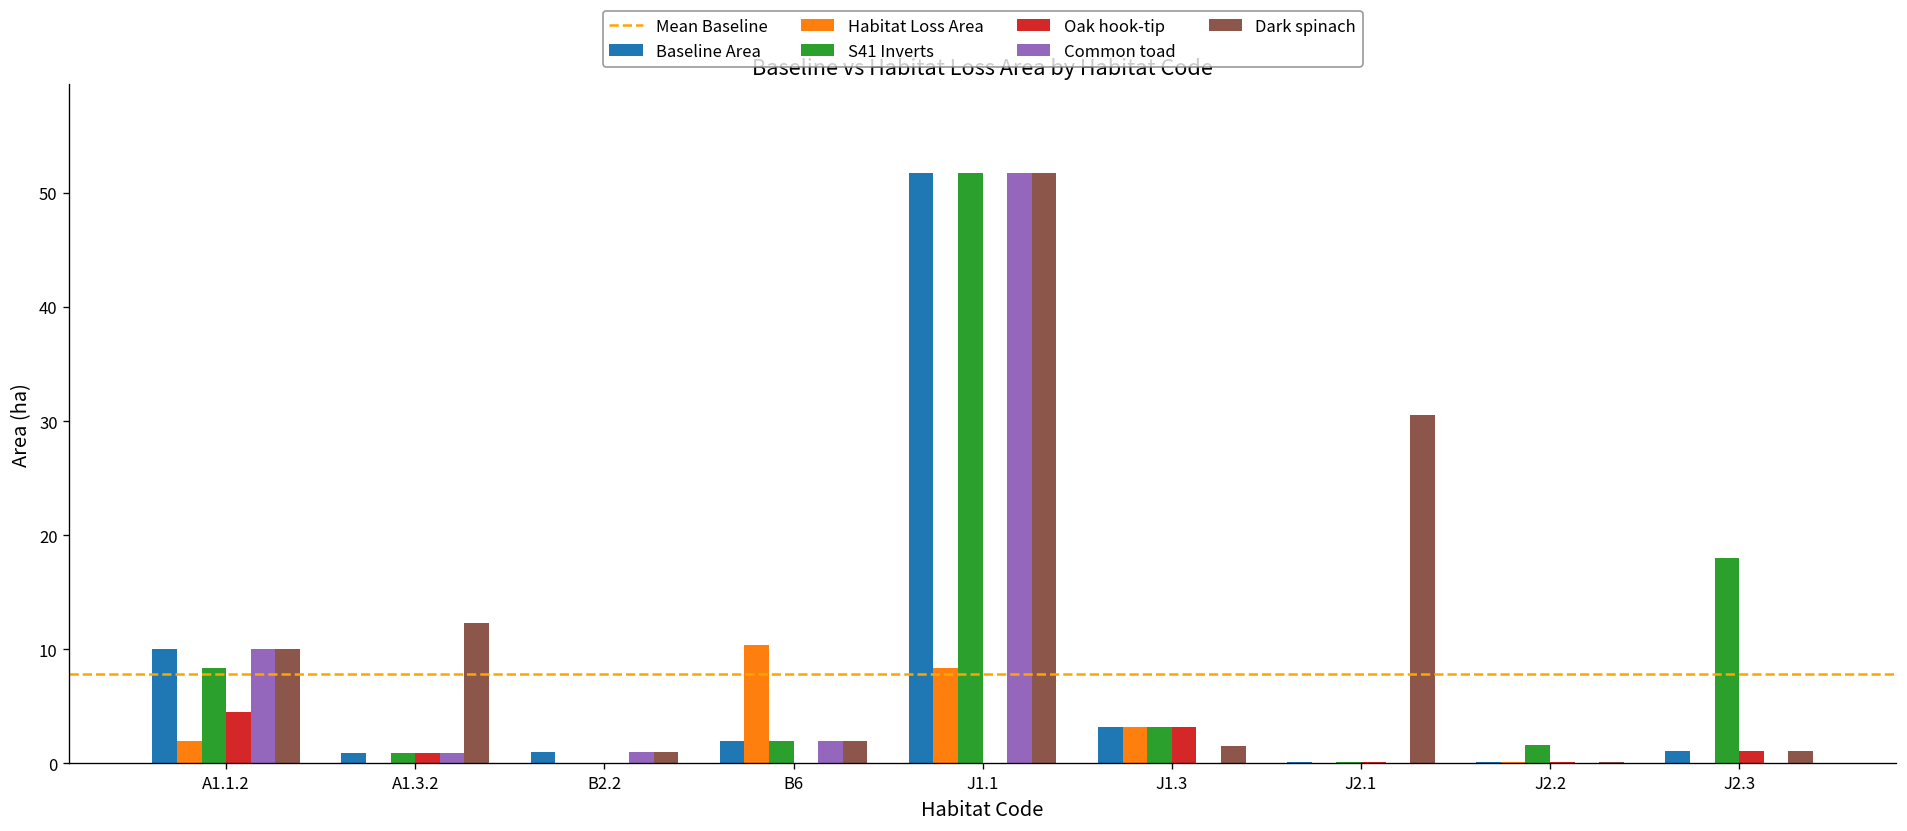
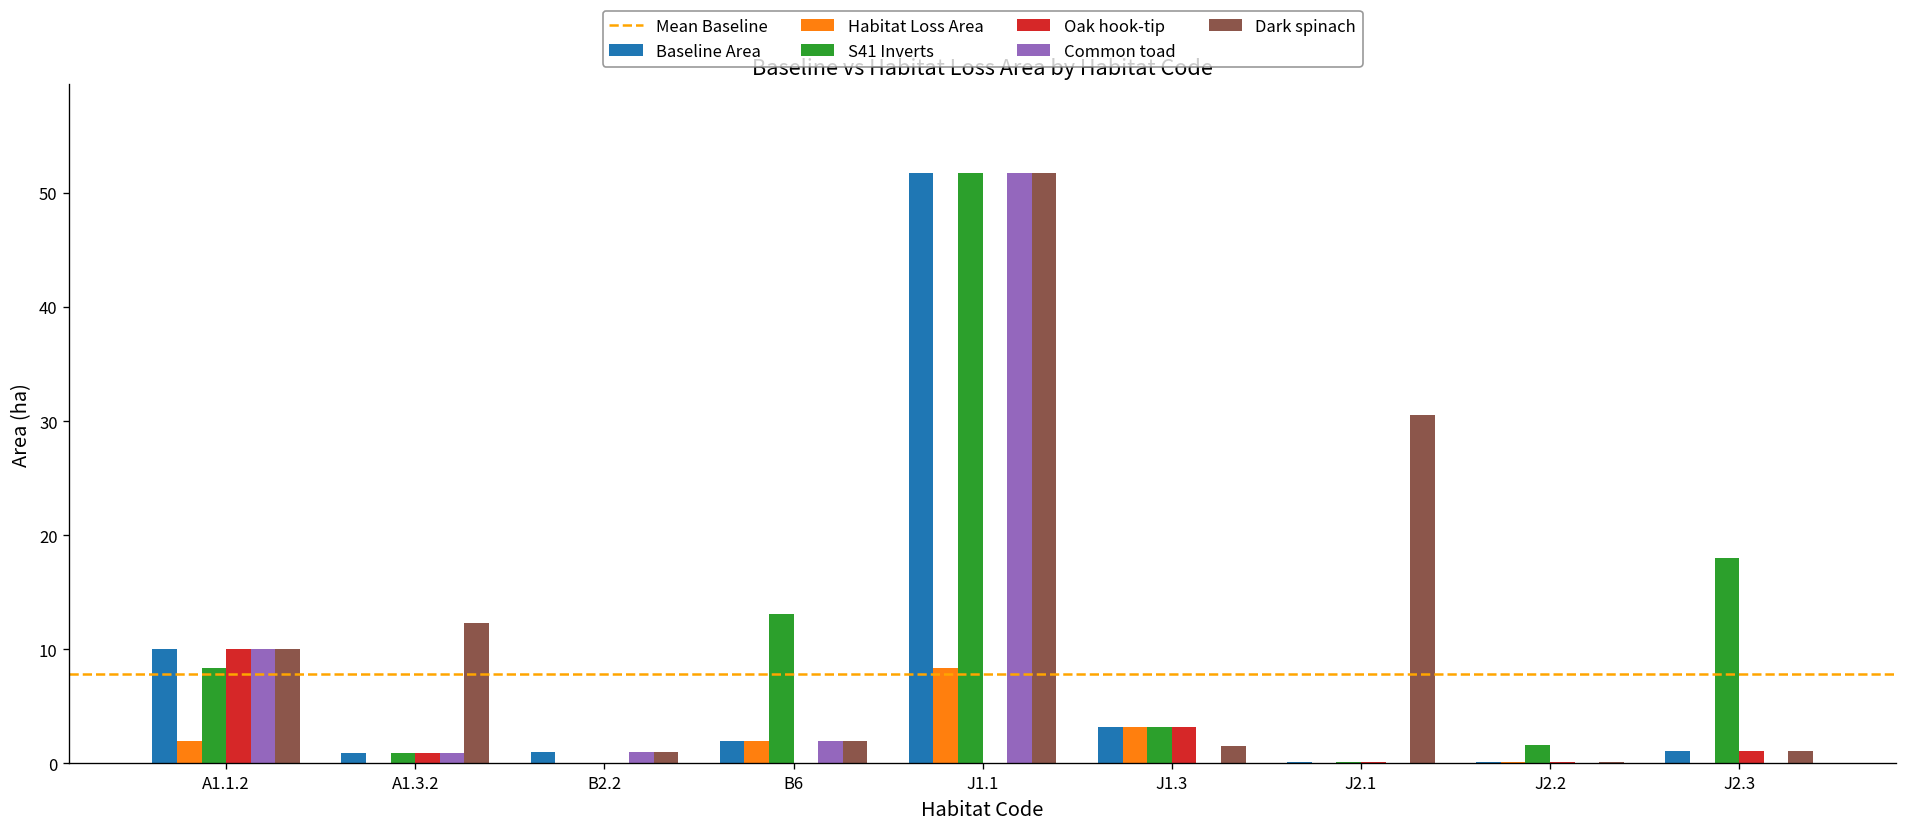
  {
    "Baseline Area": {
      "A1.1.2": 10,
      "A1.3.2": 1,
      "B2.2": 1,
      "B6": 2,
      "J1.1": 52,
      "J1.3": 3,
      "J2.3": 1
    },
    "Habitat Loss Area": {
      "A1.1.2": 2,
      "A1.3.2": 0,
      "B2.2": 0,
-     "B6": 10,
+     "B6": 2,
      "J1.1": 8,
      "J1.3": 3,
      "J2.1": 0
    },
    "S41 Inverts": {
      "A1.1.2": 8,
      "A1.3.2": 1,
      "B2.2": 0,
-     "B6": 2,
+     "B6": 13,
      "J1.1": 52,
      "J1.3": 3,
      "J2.2": 2,
      "J2.3": 18
    },
    "Oak hook-tip": {
-     "A1.1.2": 5,
+     "A1.1.2": 10,
      "A1.3.2": 1,
      "B2.2": 0,
      "B6": 0,
      "J1.1": 0,
      "J1.3": 3,
      "J2.3": 1
    },
    "Common toad": {
      "A1.1.2": 10,
      "A1.3.2": 1,
      "B2.2": 1,
      "B6": 2,
      "J1.1": 52,
      "J1.3": 0,
      "J2.1": 0,
      "J2.2": 0
    },
    "Dark spinach": {
      "A1.1.2": 10,
      "A1.3.2": 12,
      "B2.2": 1,
      "B6": 2,
      "J1.1": 52,
      "J1.3": 2,
      "J2.1": 31,
      "J2.3": 1
    }
  }
